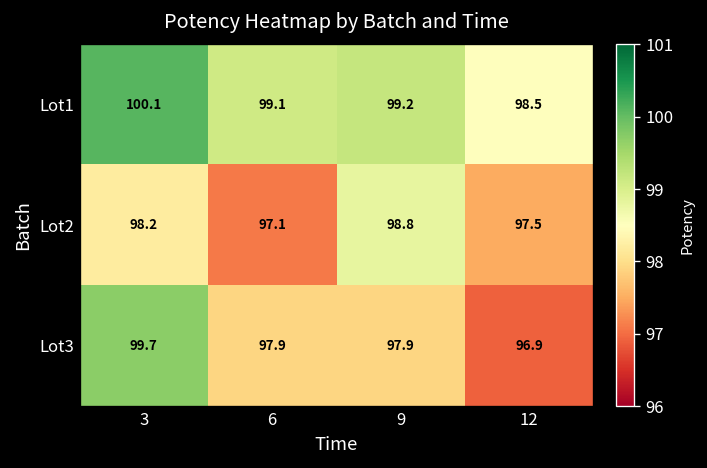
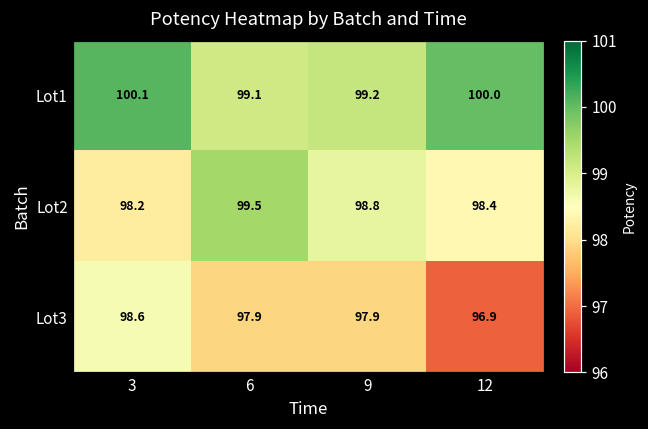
  {
    "Lot1": {
      "3": 100.1,
      "6": 99.1,
      "9": 99.2,
-     "12": 98.5
+     "12": 100.0
    },
    "Lot2": {
      "3": 98.2,
-     "6": 97.1,
+     "6": 99.5,
      "9": 98.8,
-     "12": 97.5
+     "12": 98.4
    },
    "Lot3": {
-     "3": 99.7,
+     "3": 98.6,
      "6": 97.9,
      "9": 97.9,
      "12": 96.9
    }
  }
